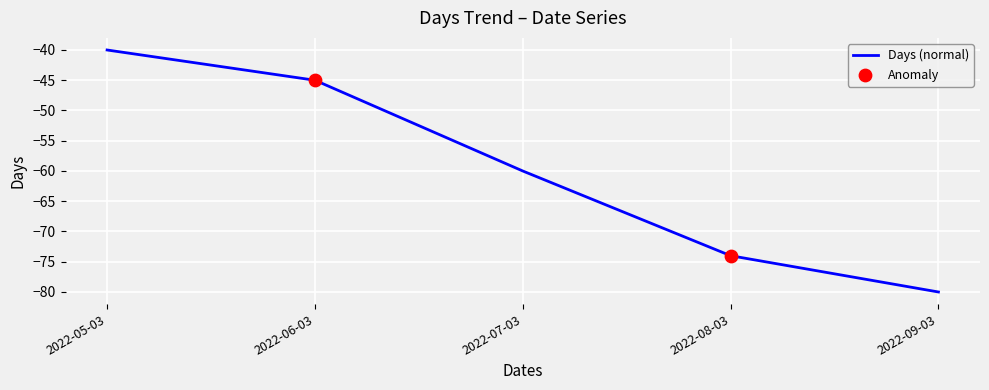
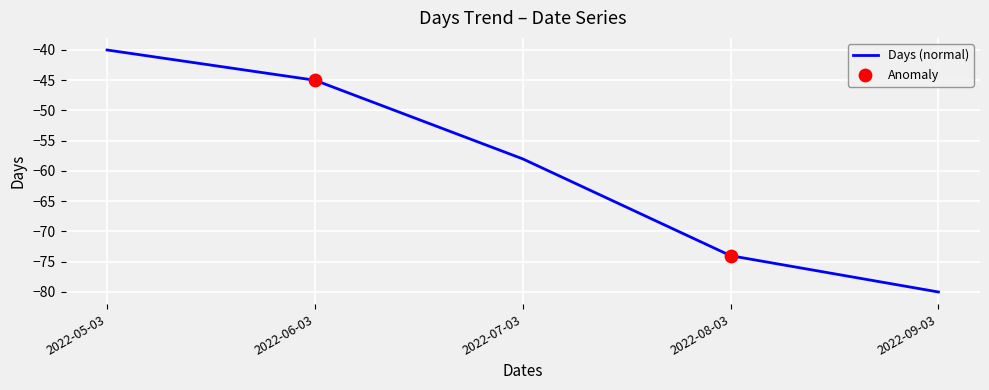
  {
    "Days (normal)": {
      "2022-05-03": -40,
-     "2022-07-03": -60,
+     "2022-07-03": -58,
      "2022-09-03": -80
    }
  }
